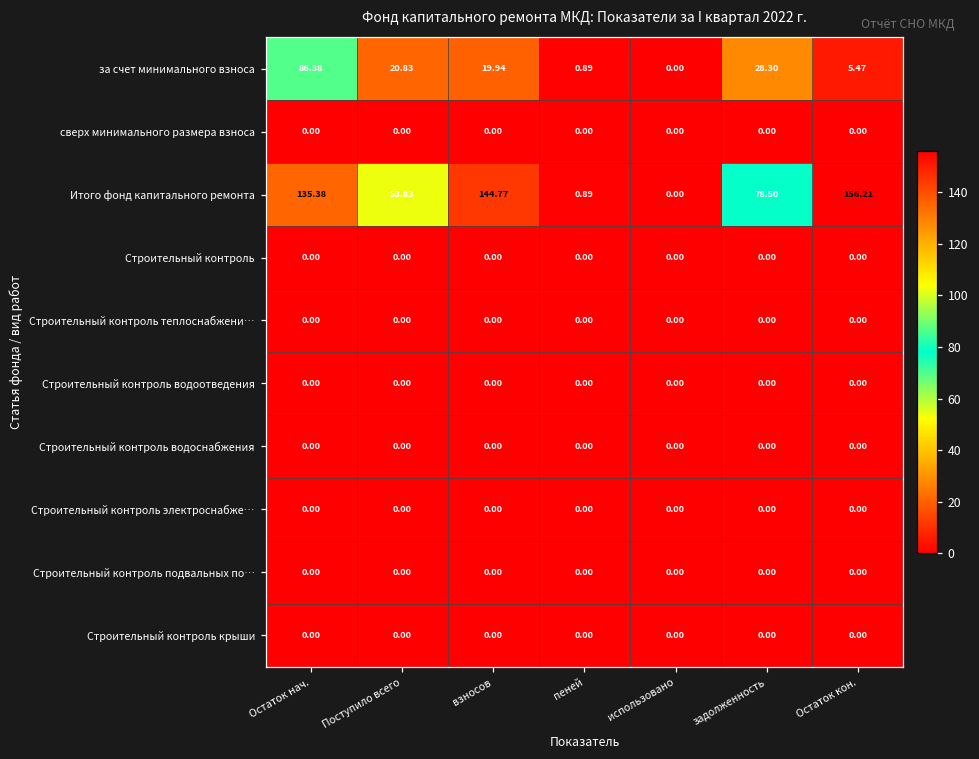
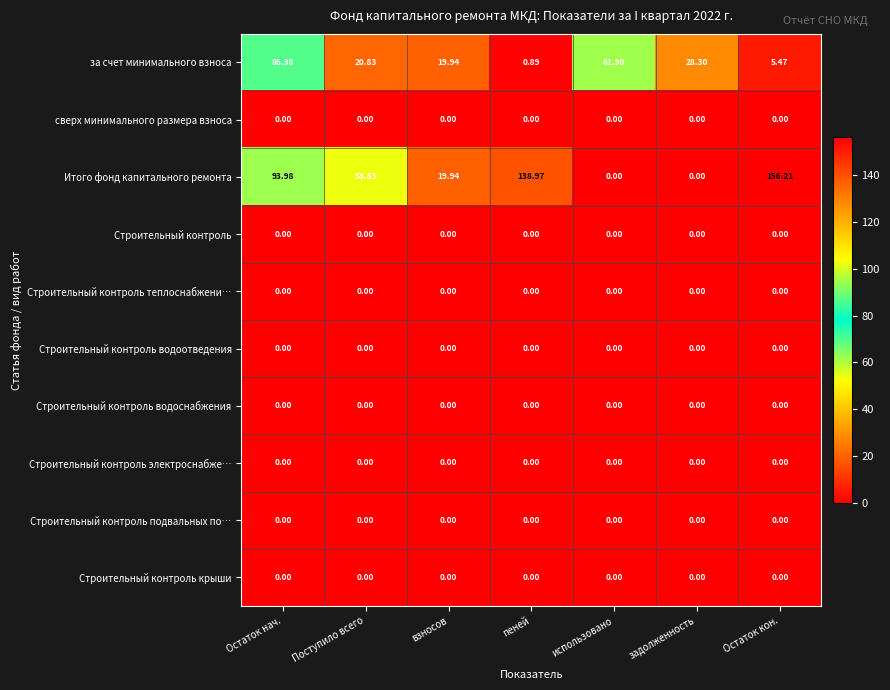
  {
    "за счет минимального взноса": {
      "Остаток нач.": 86.38,
      "Поступило всего": 20.83,
      "взносов": 19.94,
      "пеней": 0.89,
-     "использовано": 0.00,
+     "использовано": 61.90,
      "задолженность": 28.30,
      "Остаток кон.": 5.47
    },
    "сверх минимального размера взноса": {
      "Остаток нач.": 0.00,
      "Поступило всего": 0.00,
      "взносов": 0.00,
      "пеней": 0.00,
      "использовано": 0.00,
      "задолженность": 0.00,
      "Остаток кон.": 0.00
    },
    "Итого фонд капитального ремонта": {
-     "Остаток нач.": 135.38,
+     "Остаток нач.": 93.98,
      "Поступило всего": 53.83,
-     "взносов": 144.77,
-     "пеней": 0.89,
+     "взносов": 19.94,
+     "пеней": 138.97,
      "использовано": 0.00,
-     "задолженность": 78.50,
+     "задолженность": 0.00,
      "Остаток кон.": 156.21
    },
    "Строительный контроль": {
      "Остаток нач.": 0.00,
      "Поступило всего": 0.00,
      "взносов": 0.00,
      "пеней": 0.00,
      "использовано": 0.00,
      "задолженность": 0.00,
      "Остаток кон.": 0.00
    },
    "Строительный контроль теплоснабжени…": {
      "Остаток нач.": 0.00,
      "Поступило всего": 0.00,
      "взносов": 0.00,
      "пеней": 0.00,
      "использовано": 0.00,
      "задолженность": 0.00,
      "Остаток кон.": 0.00
    },
    "Строительный контроль водоотведения": {
      "Остаток нач.": 0.00,
      "Поступило всего": 0.00,
      "взносов": 0.00,
      "пеней": 0.00,
      "использовано": 0.00,
      "задолженность": 0.00,
      "Остаток кон.": 0.00
    },
    "Строительный контроль водоснабжения": {
      "Остаток нач.": 0.00,
      "Поступило всего": 0.00,
      "взносов": 0.00,
      "пеней": 0.00,
      "использовано": 0.00,
      "задолженность": 0.00,
      "Остаток кон.": 0.00
    },
    "Строительный контроль электроснабже…": {
      "Остаток нач.": 0.00,
      "Поступило всего": 0.00,
      "взносов": 0.00,
      "пеней": 0.00,
      "использовано": 0.00,
      "задолженность": 0.00,
      "Остаток кон.": 0.00
    },
    "Строительный контроль подвальных по…": {
      "Остаток нач.": 0.00,
      "Поступило всего": 0.00,
      "взносов": 0.00,
      "пеней": 0.00,
      "использовано": 0.00,
      "задолженность": 0.00,
      "Остаток кон.": 0.00
    },
    "Строительный контроль крыши": {
      "Остаток нач.": 0.00,
      "Поступило всего": 0.00,
      "взносов": 0.00,
      "пеней": 0.00,
      "использовано": 0.00,
      "задолженность": 0.00,
      "Остаток кон.": 0.00
    }
  }
